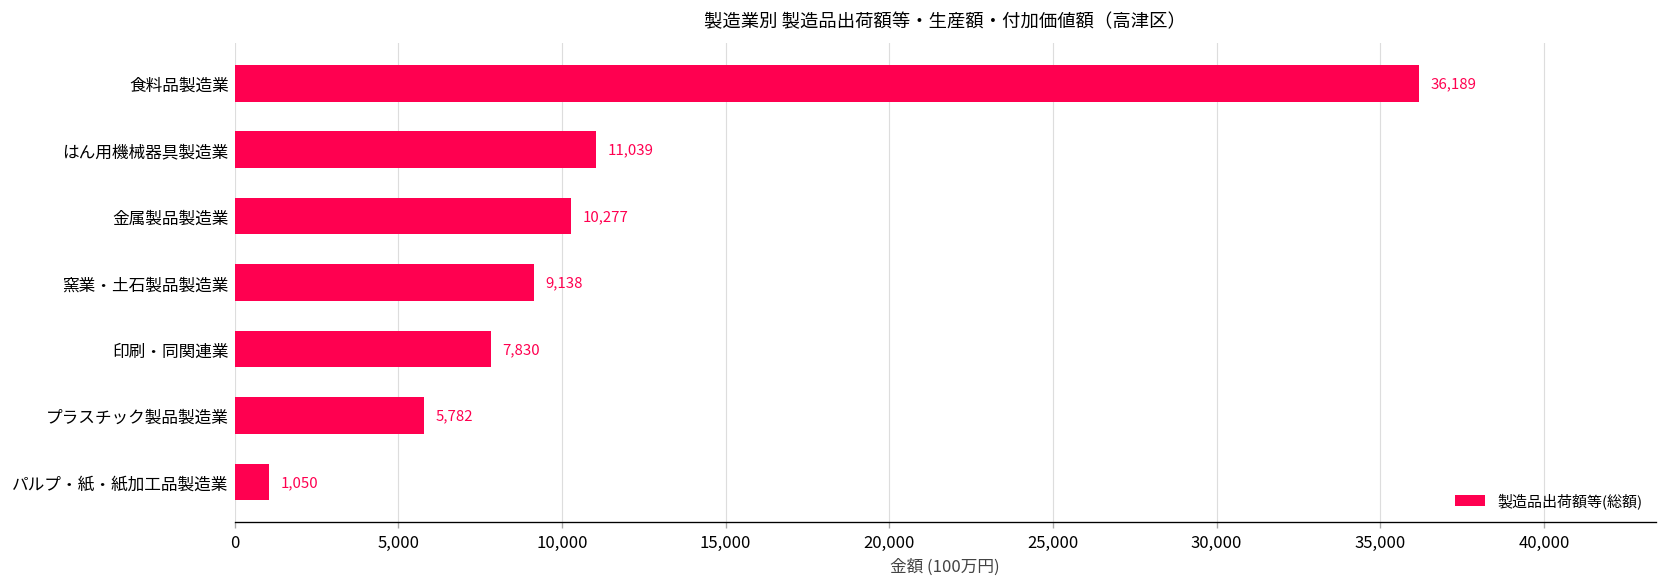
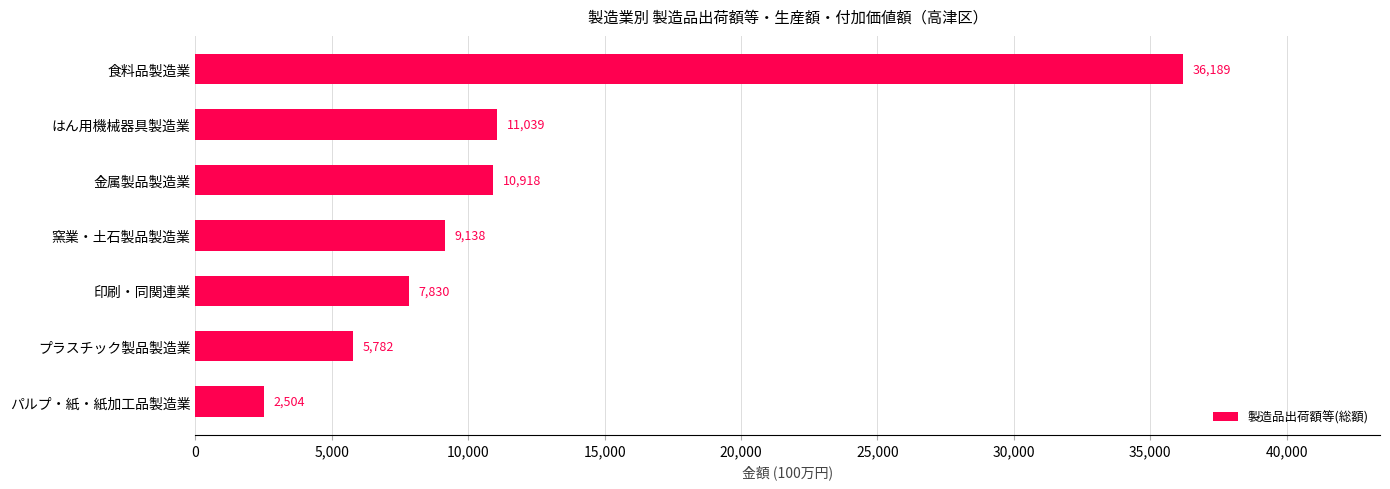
  {
    "食料品製造業": "36,189",
    "はん用機械器具製造業": "11,039",
-   "金属製品製造業": "10,277",
+   "金属製品製造業": "10,918",
    "窯業・土石製品製造業": "9,138",
    "印刷・同関連業": "7,830",
    "プラスチック製品製造業": "5,782",
-   "パルプ・紙・紙加工品製造業": "1,050"
+   "パルプ・紙・紙加工品製造業": "2,504"
  }
